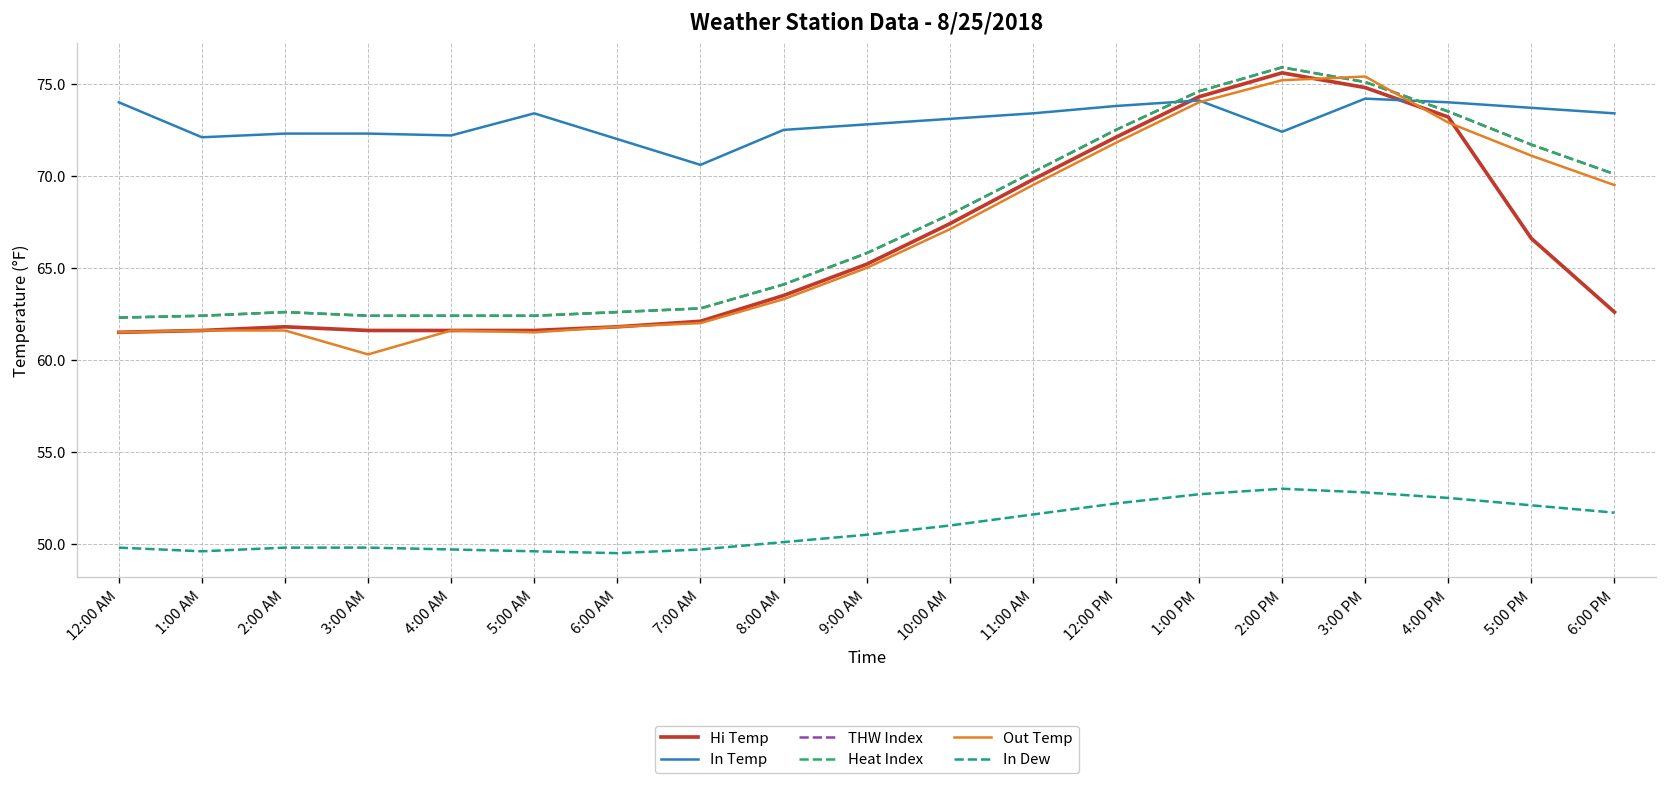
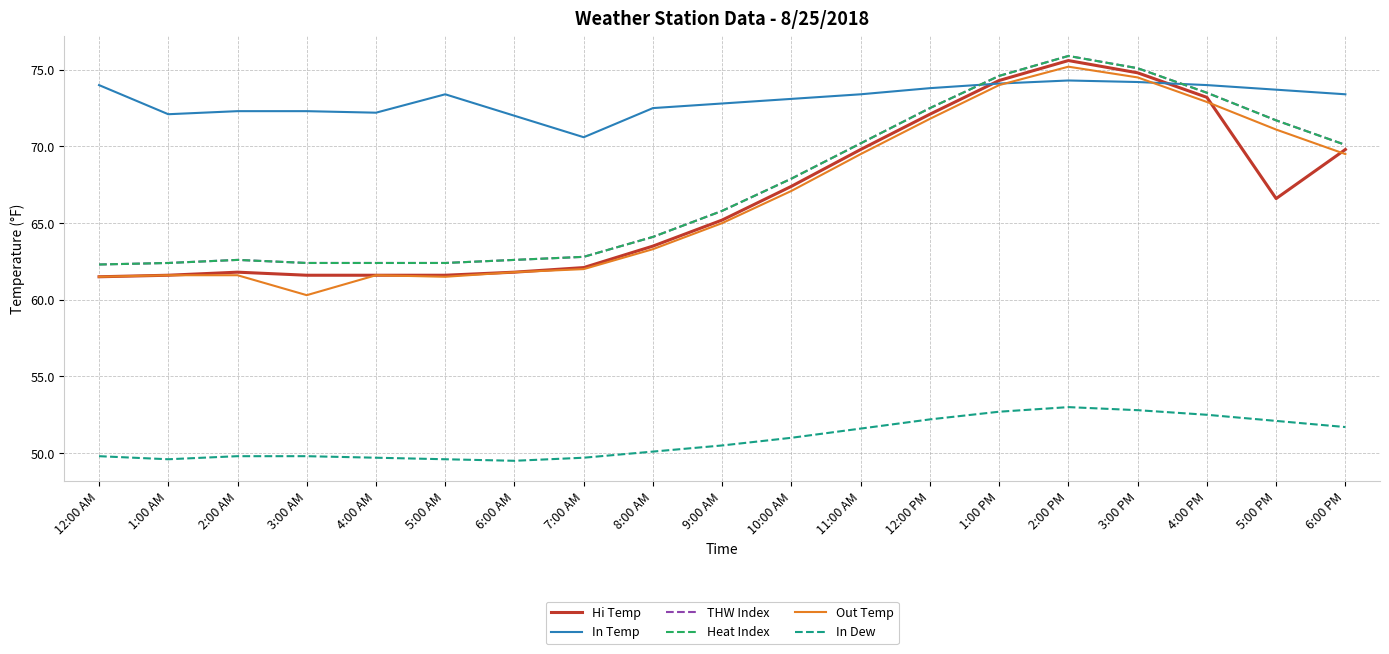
  {
    "Hi Temp": {
      "2:00 AM": 61.8,
      "3:00 AM": 61.6,
      "8:00 AM": 63.5,
      "9:00 AM": 65.2,
      "10:00 AM": 67.4,
      "11:00 AM": 69.8,
      "12:00 PM": 72.1,
      "1:00 PM": 74.3,
      "2:00 PM": 75.6,
      "3:00 PM": 74.8,
      "4:00 PM": 73.2,
      "5:00 PM": 66.6,
-     "6:00 PM": 62.6
+     "6:00 PM": 69.8
    },
    "In Temp": {
      "12:00 AM": 74.0,
      "1:00 AM": 72.1,
      "2:00 AM": 72.3,
      "3:00 AM": 72.3,
      "4:00 AM": 72.2,
      "5:00 AM": 73.4,
      "6:00 AM": 72.0,
      "7:00 AM": 70.6,
      "8:00 AM": 72.5,
      "9:00 AM": 72.8,
      "10:00 AM": 73.1,
      "11:00 AM": 73.4,
      "12:00 PM": 73.8,
-     "2:00 PM": 72.4,
+     "2:00 PM": 74.3,
      "3:00 PM": 74.2,
      "4:00 PM": 74.0,
      "5:00 PM": 73.7,
      "6:00 PM": 73.4
    },
    "Out Temp": {
      "2:00 AM": 61.6,
      "3:00 AM": 60.3,
      "8:00 AM": 63.3,
      "9:00 AM": 65.0,
      "10:00 AM": 67.1,
      "11:00 AM": 69.5,
      "12:00 PM": 71.8,
      "2:00 PM": 75.2,
-     "3:00 PM": 75.4,
+     "3:00 PM": 74.5,
      "4:00 PM": 72.9,
      "5:00 PM": 71.1,
      "6:00 PM": 69.5
    }
  }
